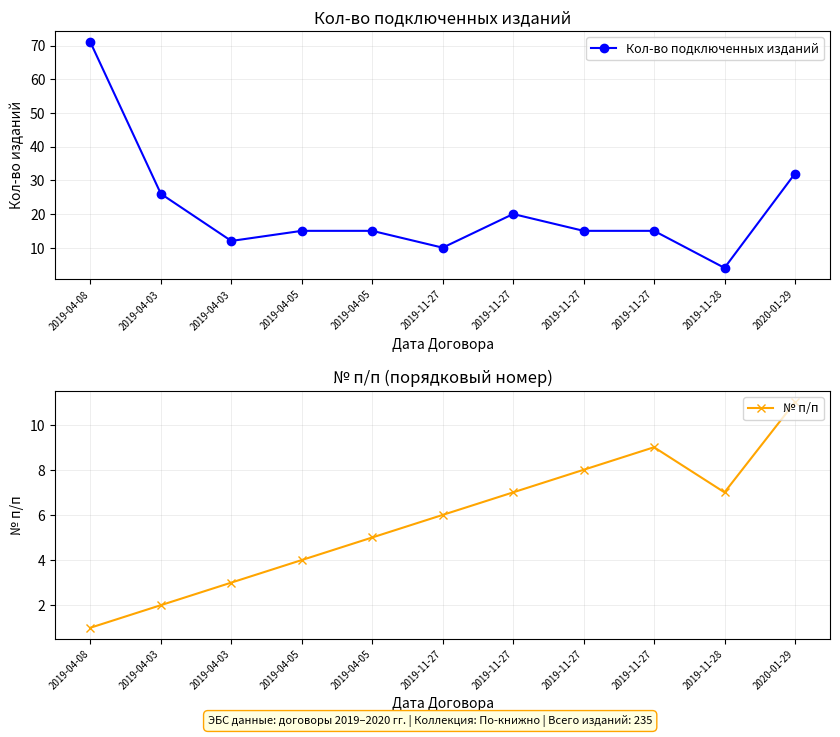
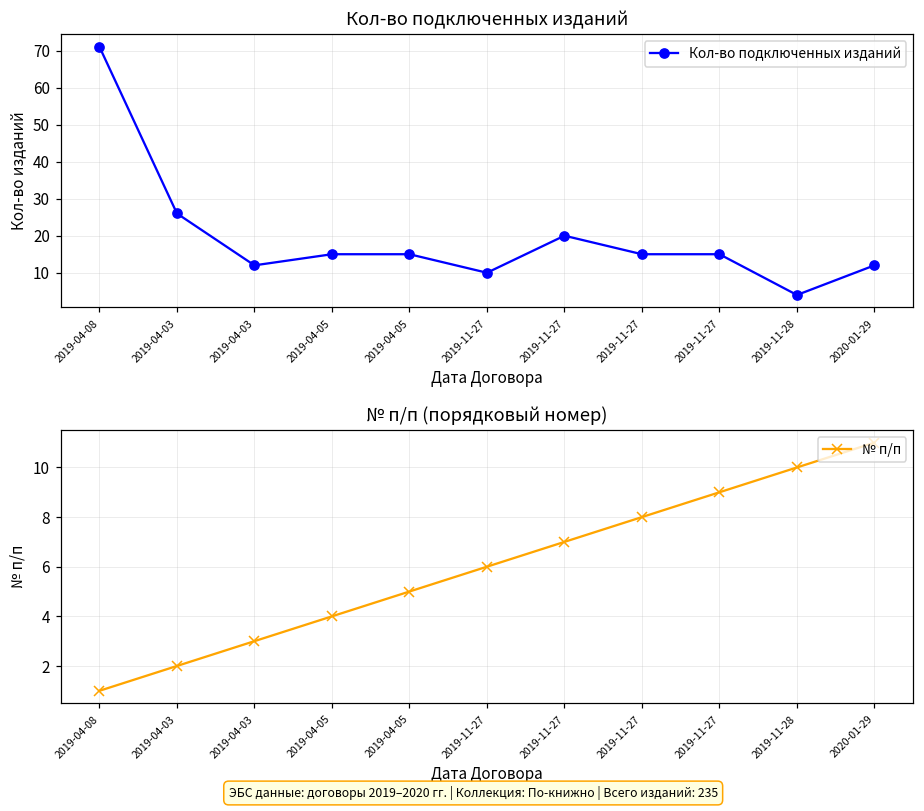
  {
    "Кол-во подключенных изданий": {
      "2019-04-08": 71,
      "2019-11-28": 4,
-     "2020-01-29": 32
+     "2020-01-29": 12
    },
    "№ п/п (порядковый номер)": {
      "2019-04-08": 1,
-     "2019-11-28": 7
+     "2019-11-28": 10
    }
  }
